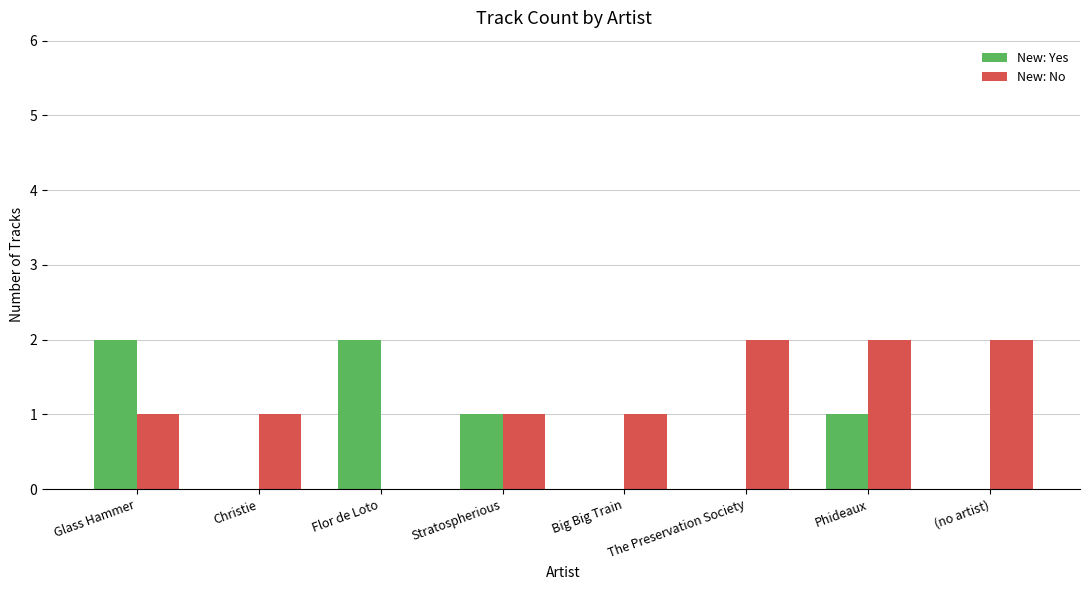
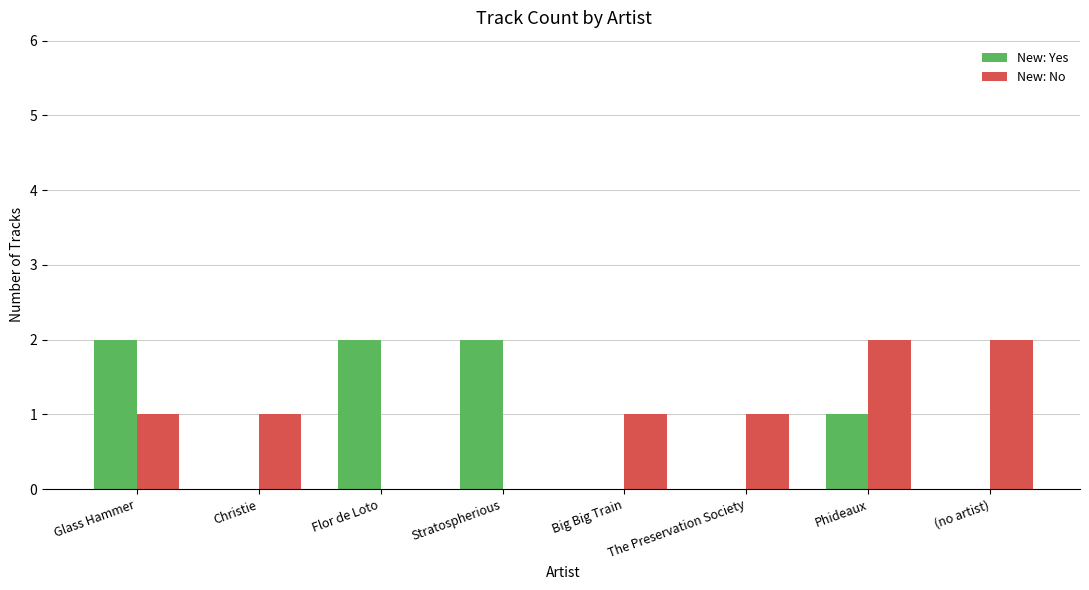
  {
    "New: Yes": {
      "Glass Hammer": 2,
      "Christie": 0,
      "Flor de Loto": 2,
-     "Stratospherious": 1,
+     "Stratospherious": 2,
      "Big Big Train": 0,
      "The Preservation Society": 0,
      "Phideaux": 1,
      "(no artist)": 0
    },
    "New: No": {
      "Glass Hammer": 1,
      "Christie": 1,
      "Flor de Loto": 0,
-     "Stratospherious": 1,
+     "Stratospherious": 0,
      "Big Big Train": 1,
-     "The Preservation Society": 2,
+     "The Preservation Society": 1,
      "Phideaux": 2,
      "(no artist)": 2
    }
  }
